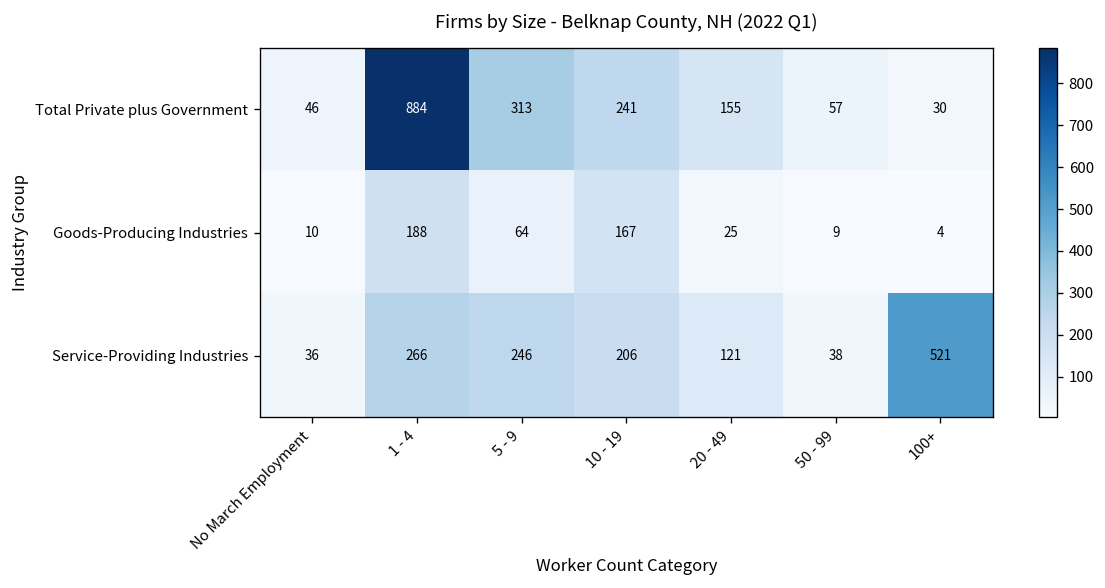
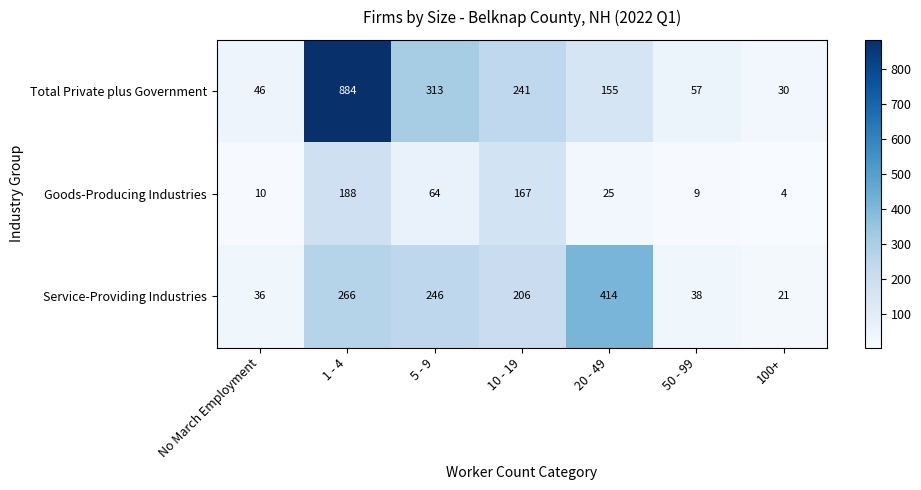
  {
    "Total Private plus Government": {
      "No March Employment": 46,
      "1 - 4": 884,
      "5 - 9": 313,
      "10 - 19": 241,
      "20 - 49": 155,
      "50 - 99": 57,
      "100+": 30
    },
    "Goods-Producing Industries": {
      "No March Employment": 10,
      "1 - 4": 188,
      "5 - 9": 64,
      "10 - 19": 167,
      "20 - 49": 25,
      "50 - 99": 9,
      "100+": 4
    },
    "Service-Providing Industries": {
      "No March Employment": 36,
      "1 - 4": 266,
      "5 - 9": 246,
      "10 - 19": 206,
-     "20 - 49": 121,
+     "20 - 49": 414,
      "50 - 99": 38,
-     "100+": 521
+     "100+": 21
    }
  }
